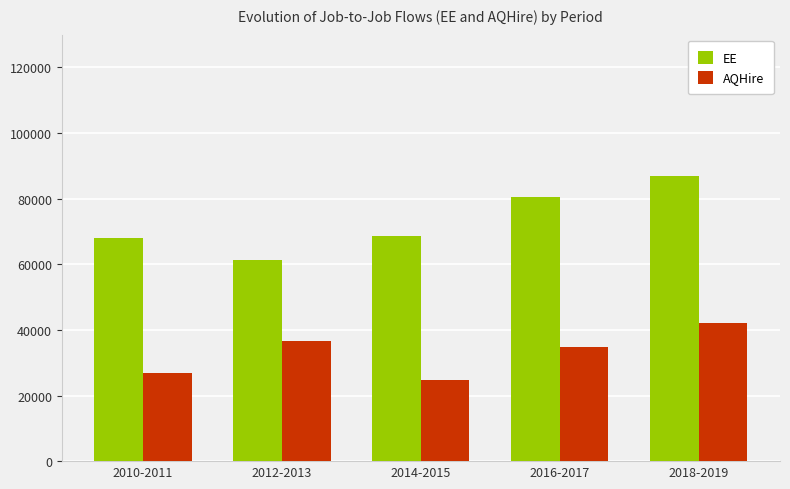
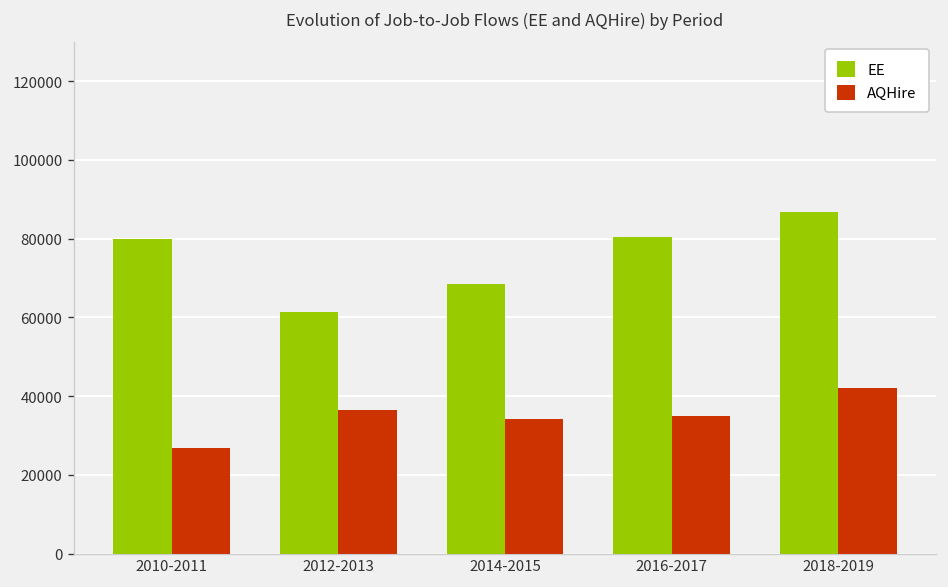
  {
    "EE": {
-     "2010-2011": 68000,
+     "2010-2011": 80000,
      "2012-2013": 61000,
      "2014-2015": 69000,
      "2016-2017": 80000,
      "2018-2019": 87000
    },
    "AQHire": {
      "2010-2011": 27000,
      "2012-2013": 37000,
-     "2014-2015": 25000,
+     "2014-2015": 34000,
      "2016-2017": 35000,
      "2018-2019": 42000
    }
  }
